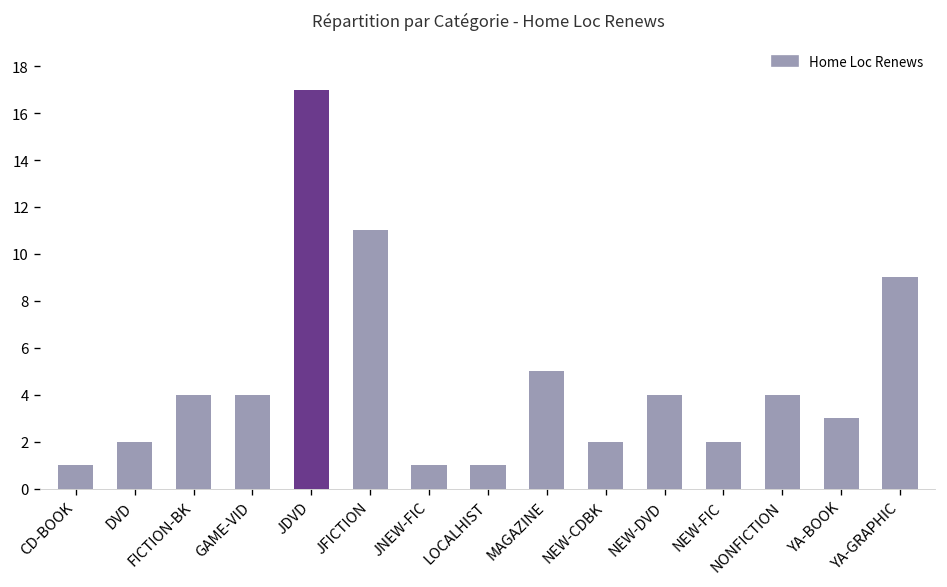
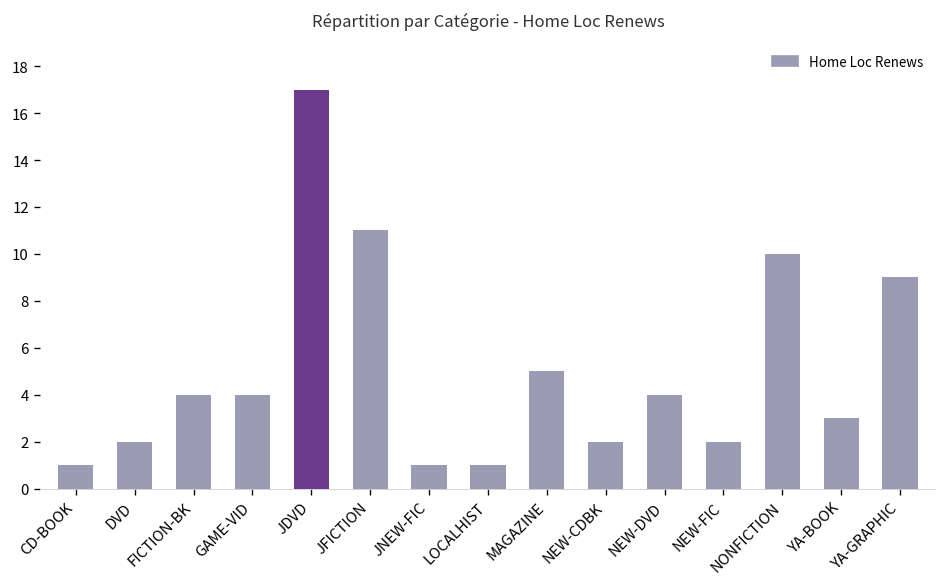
  {
    "CD-BOOK": 1,
    "DVD": 2,
    "FICTION-BK": 4,
    "GAME-VID": 4,
    "JDVD": 17,
    "JFICTION": 11,
    "JNEW-FIC": 1,
    "LOCALHIST": 1,
    "MAGAZINE": 5,
    "NEW-CDBK": 2,
    "NEW-DVD": 4,
    "NEW-FIC": 2,
-   "NONFICTION": 4,
+   "NONFICTION": 10,
    "YA-BOOK": 3,
    "YA-GRAPHIC": 9
  }
